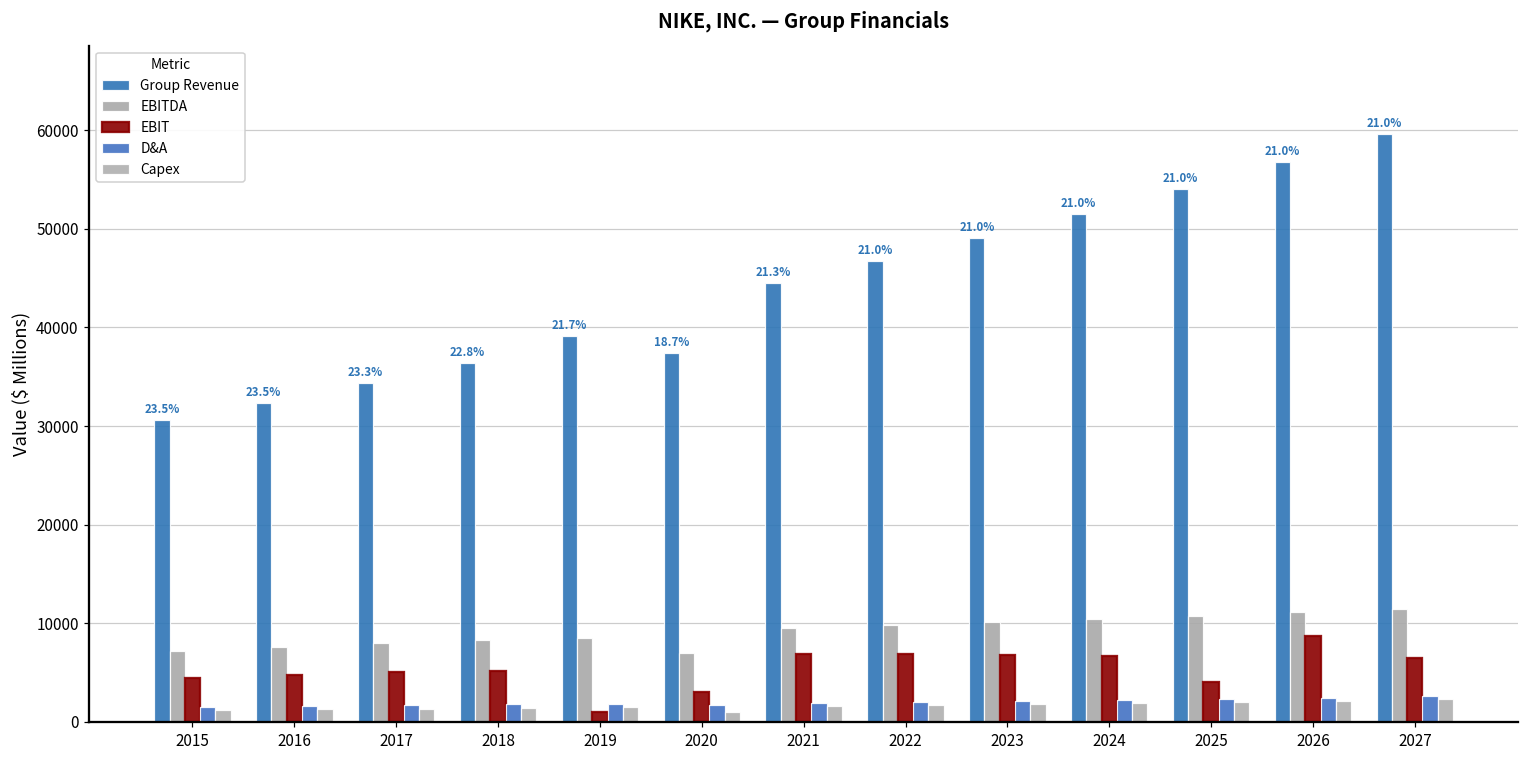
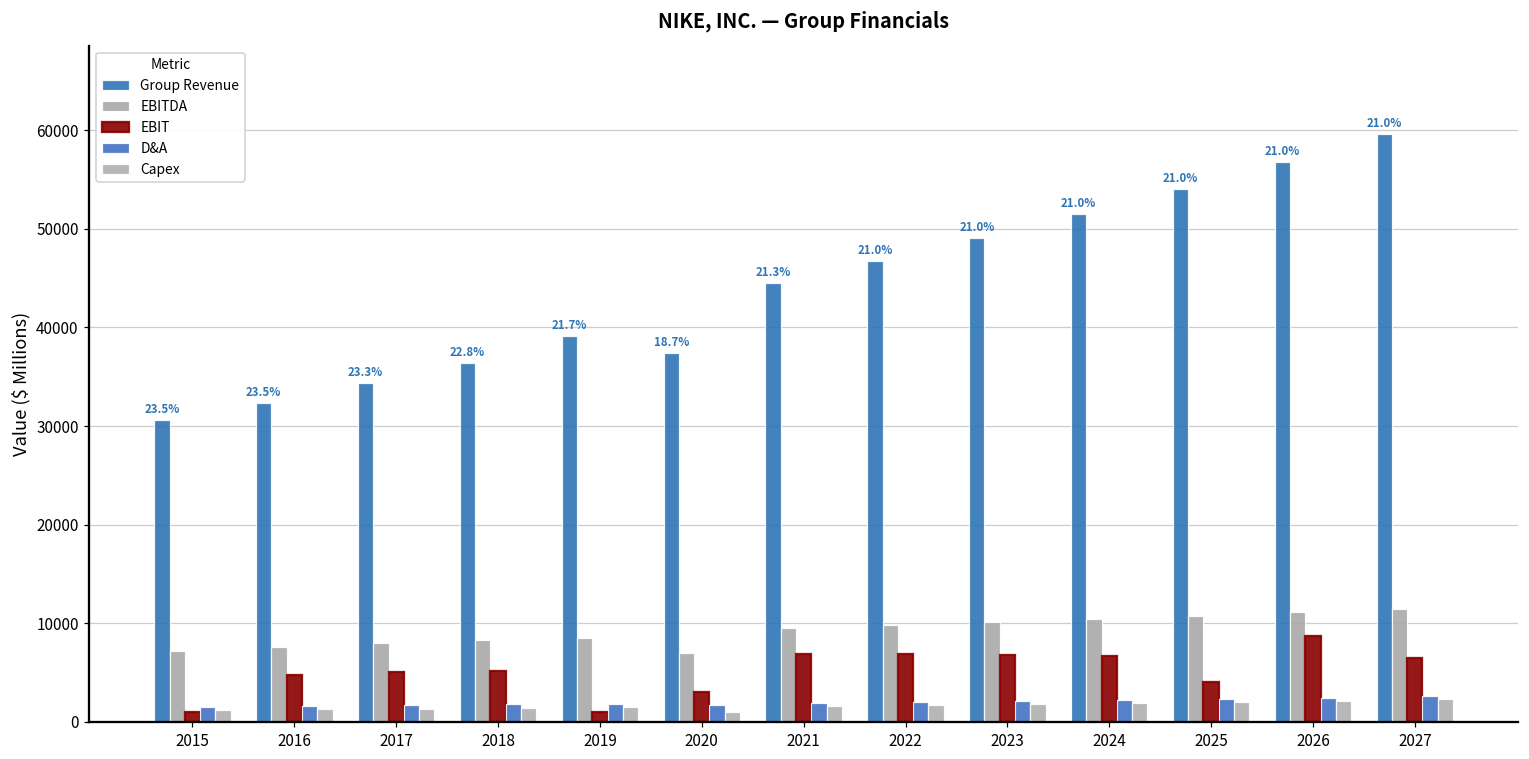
  {
    "EBIT": {
-     "2015": 5000,
+     "2015": 1000,
      "2016": 5000,
      "2017": 5000,
      "2018": 5000,
      "2019": 1000,
      "2020": 3000,
      "2021": 7000,
      "2022": 7000,
      "2023": 7000,
      "2024": 7000,
      "2025": 4000,
      "2026": 9000,
      "2027": 7000
    }
  }
